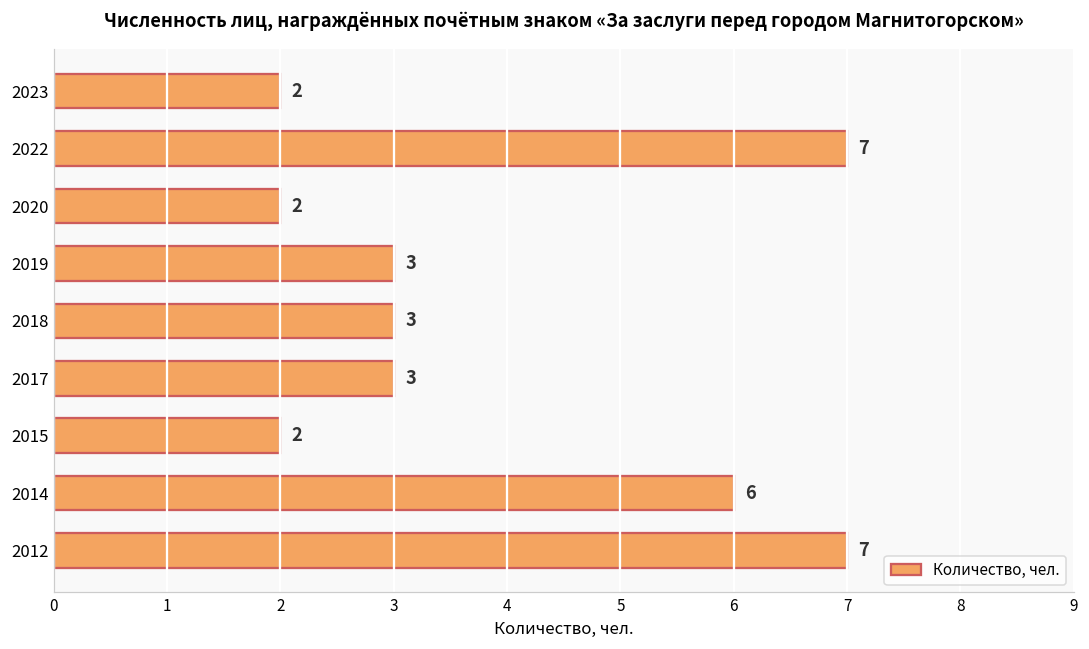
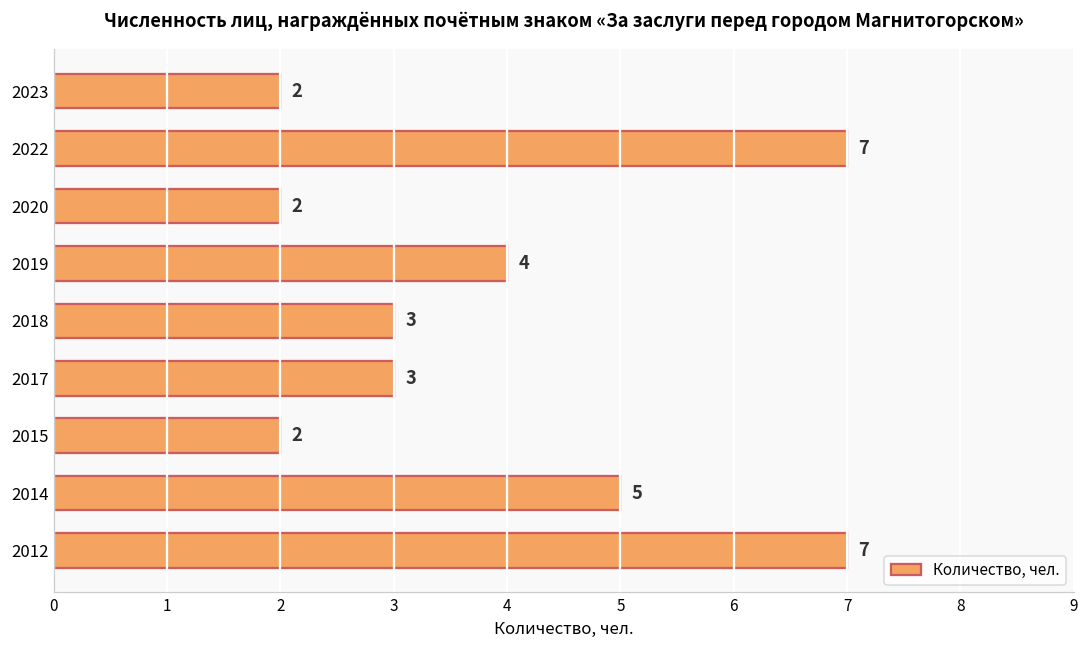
  {
    "2023": 2,
    "2022": 7,
    "2020": 2,
-   "2019": 3,
+   "2019": 4,
    "2018": 3,
    "2017": 3,
    "2015": 2,
-   "2014": 6,
+   "2014": 5,
    "2012": 7
  }
